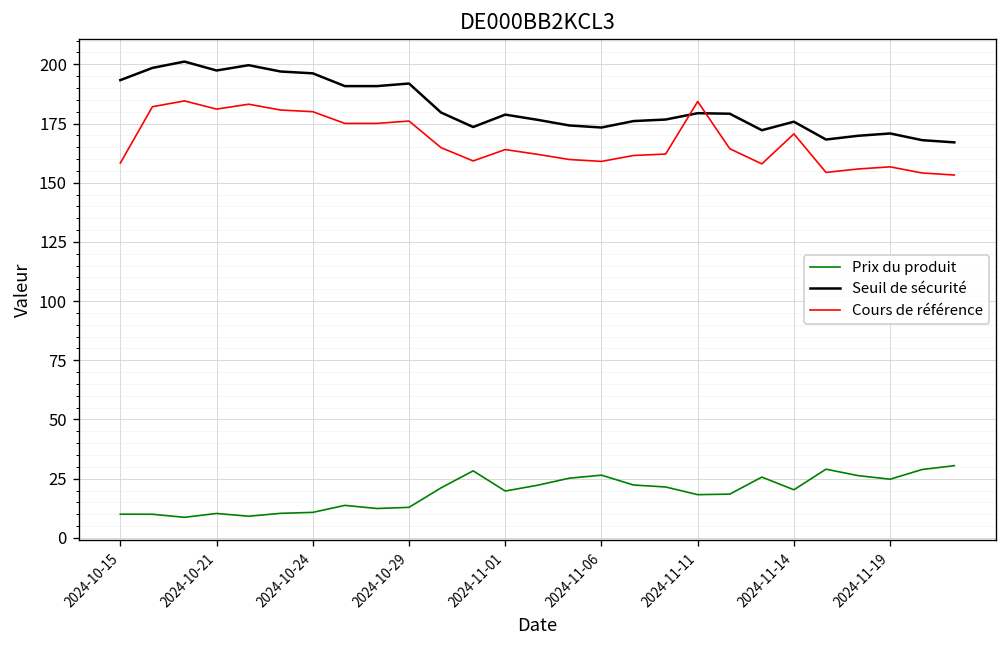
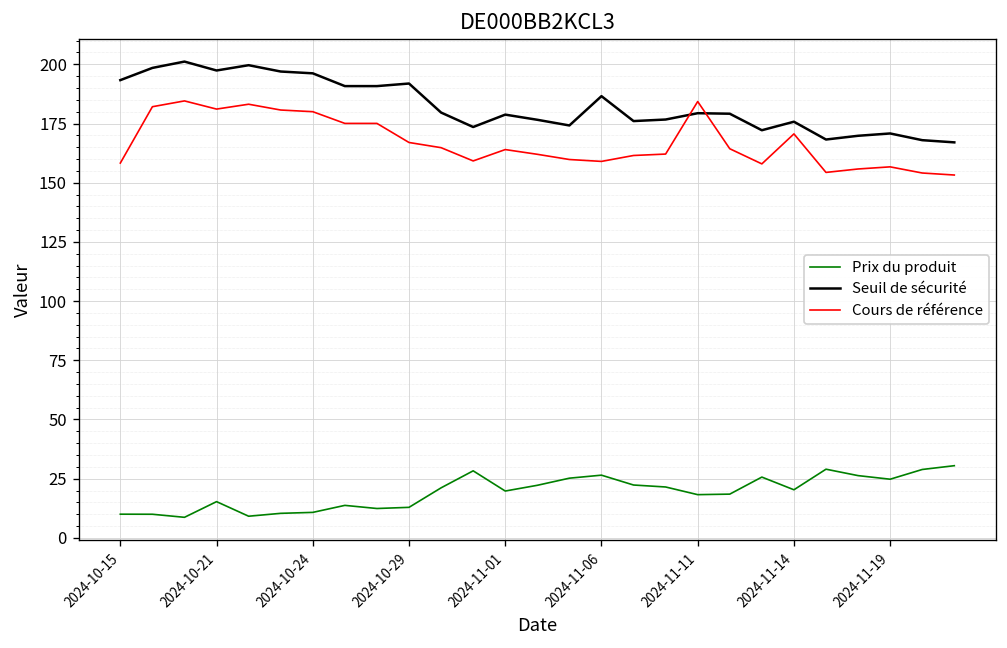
  {
    "Prix du produit": {
      "2024-10-15": 10,
-     "2024-10-21": 10,
+     "2024-10-21": 15,
      "2024-10-24": 11,
      "2024-10-29": 13,
      "2024-11-01": 20,
      "2024-11-06": 26,
      "2024-11-11": 18,
      "2024-11-14": 20,
      "2024-11-19": 25
    },
    "Seuil de sécurité": {
      "2024-10-15": 193,
      "2024-10-21": 197,
      "2024-10-24": 196,
      "2024-10-29": 192,
      "2024-11-01": 179,
-     "2024-11-06": 173,
+     "2024-11-06": 187,
      "2024-11-11": 179,
      "2024-11-14": 176,
      "2024-11-19": 171
    },
    "Cours de référence": {
      "2024-10-15": 158,
      "2024-10-21": 181,
      "2024-10-24": 180,
-     "2024-10-29": 176,
+     "2024-10-29": 167,
      "2024-11-01": 164,
      "2024-11-06": 159,
      "2024-11-11": 184,
      "2024-11-14": 171,
      "2024-11-19": 157
    }
  }
